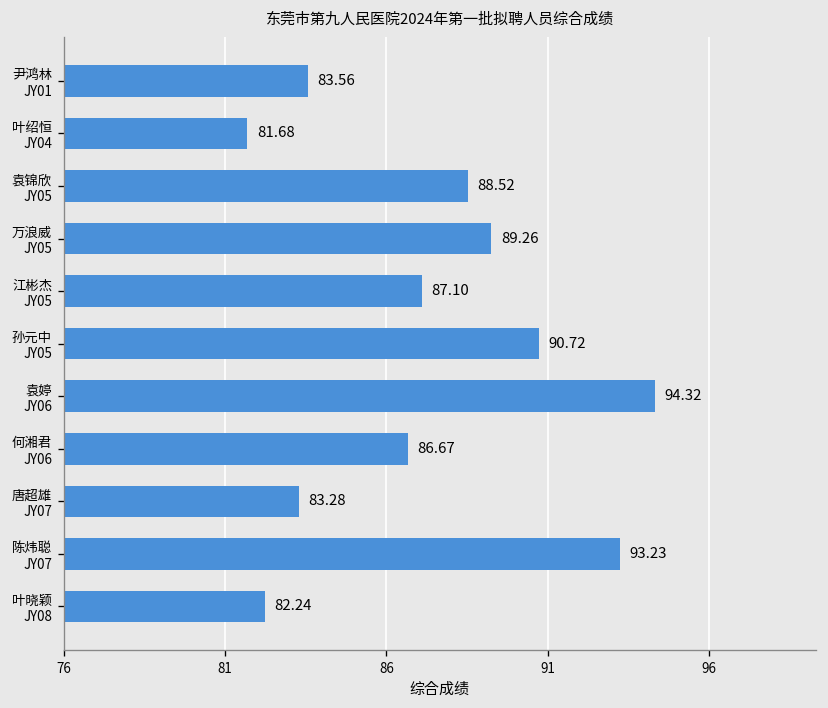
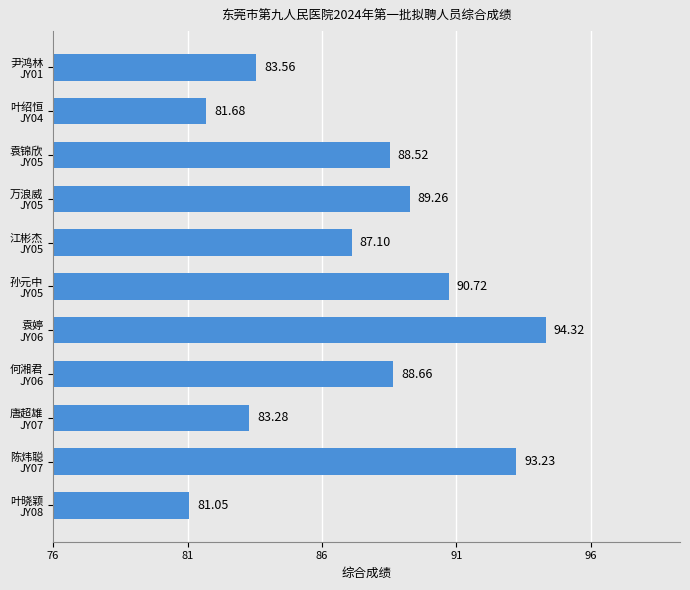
  {
    "尹鸿林 JY01": 83.56,
    "叶绍恒 JY04": 81.68,
    "袁锦欣 JY05": 88.52,
    "万浪威 JY05": 89.26,
    "江彬杰 JY05": 87.10,
    "孙元中 JY05": 90.72,
    "袁婷 JY06": 94.32,
-   "何湘君 JY06": 86.67,
+   "何湘君 JY06": 88.66,
    "唐超雄 JY07": 83.28,
    "陈炜聪 JY07": 93.23,
-   "叶晓颖 JY08": 82.24
+   "叶晓颖 JY08": 81.05
  }
